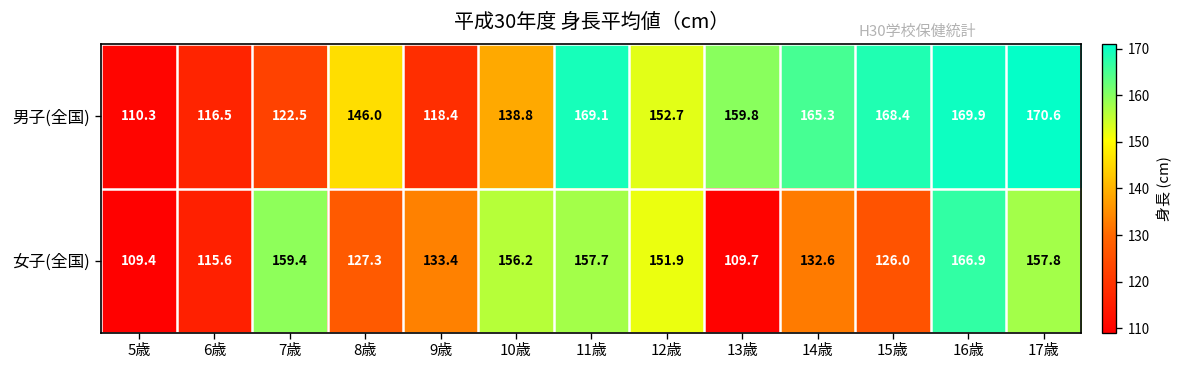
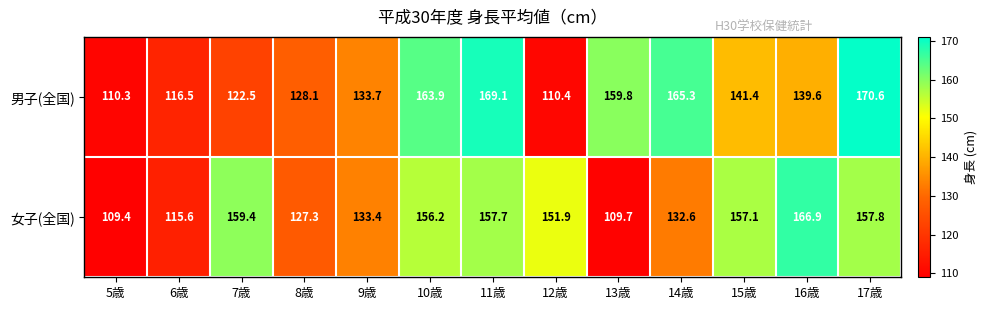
  {
    "男子(全国)": {
      "5歳": 110.3,
      "6歳": 116.5,
      "7歳": 122.5,
-     "8歳": 146.0,
-     "9歳": 118.4,
-     "10歳": 138.8,
+     "8歳": 128.1,
+     "9歳": 133.7,
+     "10歳": 163.9,
      "11歳": 169.1,
-     "12歳": 152.7,
+     "12歳": 110.4,
      "13歳": 159.8,
      "14歳": 165.3,
-     "15歳": 168.4,
-     "16歳": 169.9,
+     "15歳": 141.4,
+     "16歳": 139.6,
      "17歳": 170.6
    },
    "女子(全国)": {
      "5歳": 109.4,
      "6歳": 115.6,
      "7歳": 159.4,
      "8歳": 127.3,
      "9歳": 133.4,
      "10歳": 156.2,
      "11歳": 157.7,
      "12歳": 151.9,
      "13歳": 109.7,
      "14歳": 132.6,
-     "15歳": 126.0,
+     "15歳": 157.1,
      "16歳": 166.9,
      "17歳": 157.8
    }
  }
